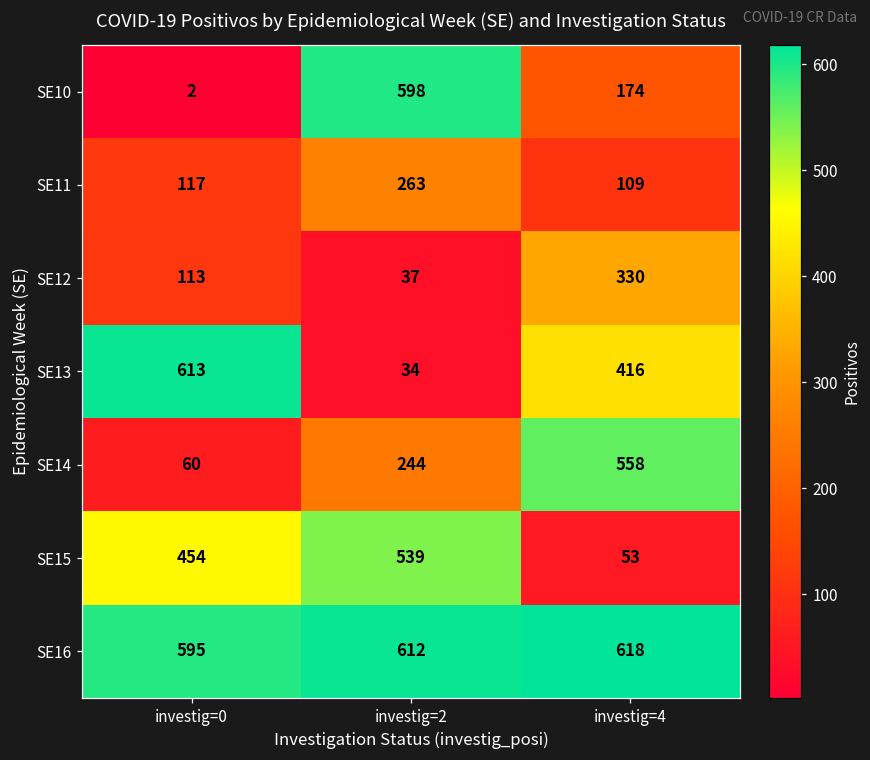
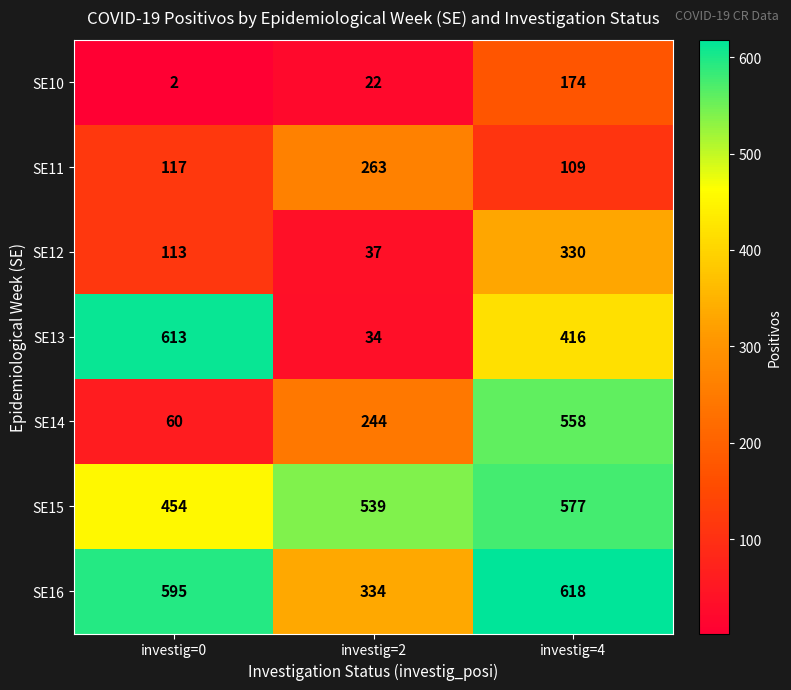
  {
    "SE10": {
      "investig=0": 2,
-     "investig=2": 598,
+     "investig=2": 22,
      "investig=4": 174
    },
    "SE11": {
      "investig=0": 117,
      "investig=2": 263,
      "investig=4": 109
    },
    "SE12": {
      "investig=0": 113,
      "investig=2": 37,
      "investig=4": 330
    },
    "SE13": {
      "investig=0": 613,
      "investig=2": 34,
      "investig=4": 416
    },
    "SE14": {
      "investig=0": 60,
      "investig=2": 244,
      "investig=4": 558
    },
    "SE15": {
      "investig=0": 454,
      "investig=2": 539,
-     "investig=4": 53
+     "investig=4": 577
    },
    "SE16": {
      "investig=0": 595,
-     "investig=2": 612,
+     "investig=2": 334,
      "investig=4": 618
    }
  }
